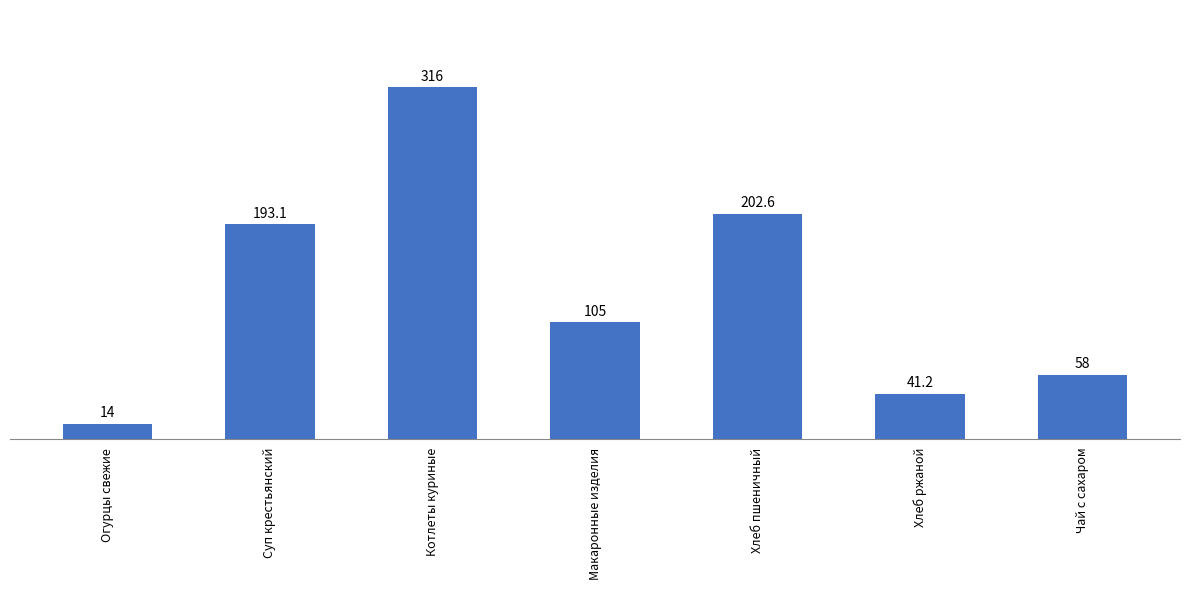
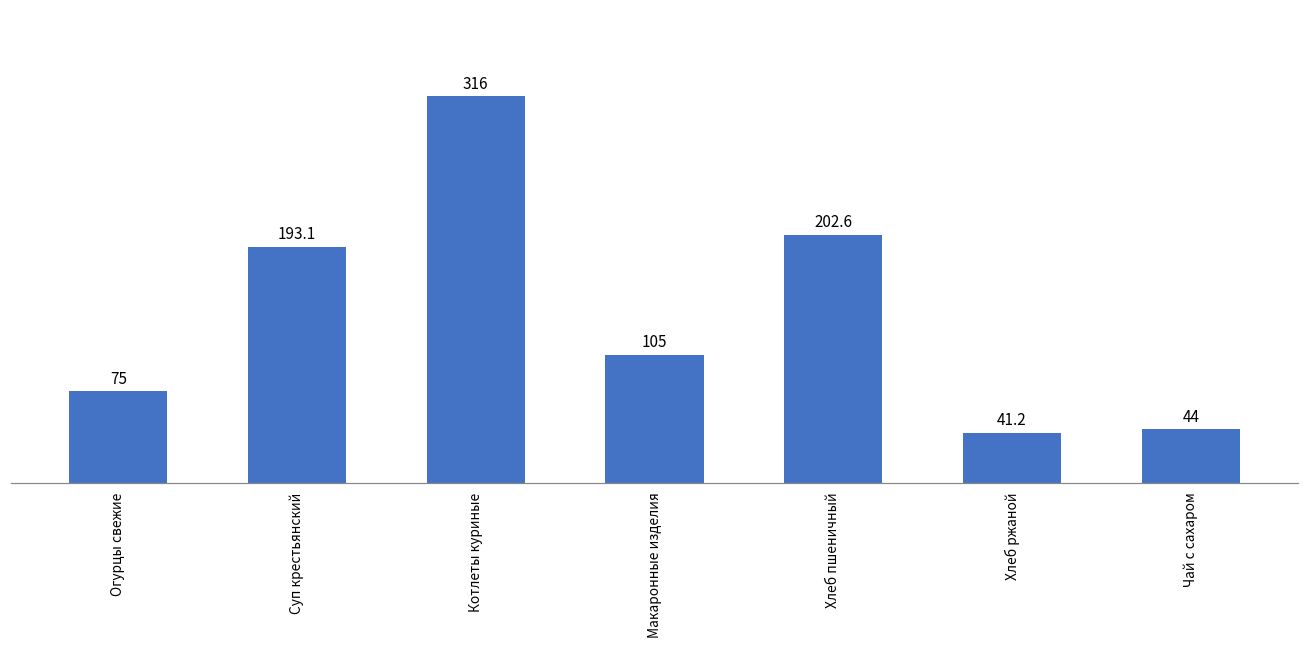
  {
-   "Огурцы свежие": 14,
+   "Огурцы свежие": 75,
    "Суп крестьянский": 193.1,
    "Котлеты куриные": 316,
    "Макаронные изделия": 105,
    "Хлеб пшеничный": 202.6,
    "Хлеб ржаной": 41.2,
-   "Чай с сахаром": 58
+   "Чай с сахаром": 44
  }
